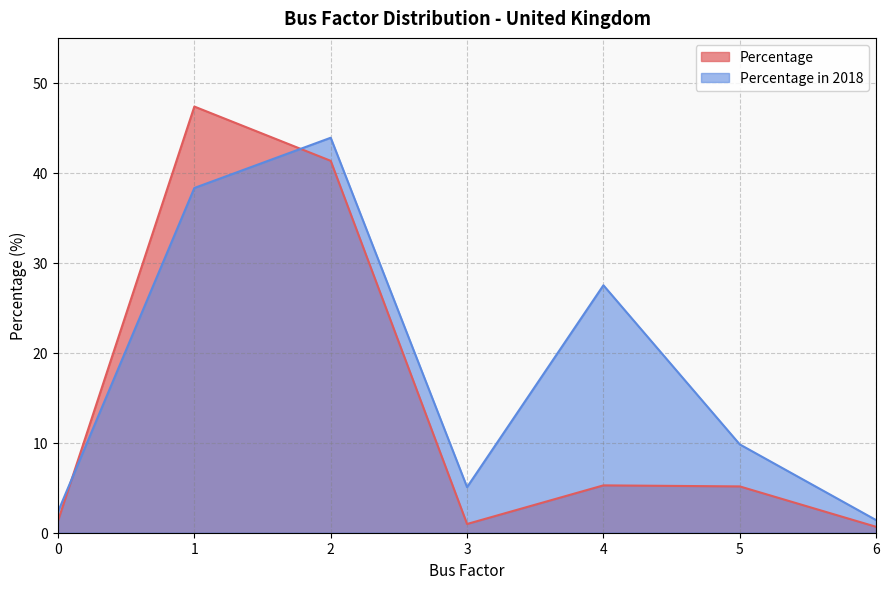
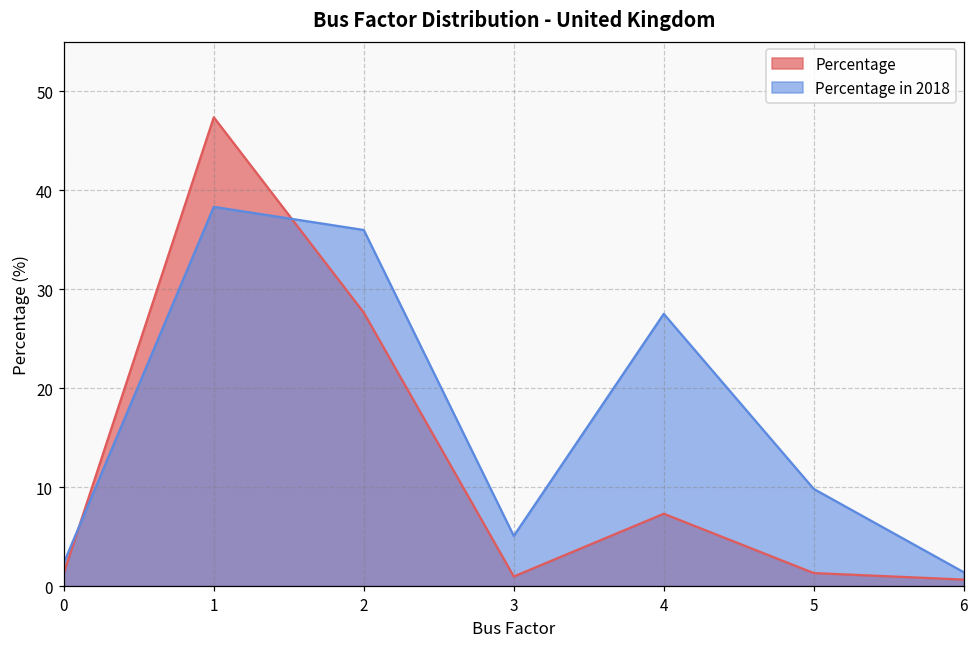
  {
    "Percentage": {
      "0": 1,
      "1": 47,
-     "2": 41,
+     "2": 28,
      "3": 1,
-     "4": 5,
-     "5": 5,
+     "4": 7,
+     "5": 1,
      "6": 1
    },
    "Percentage in 2018": {
      "0": 2,
      "1": 38,
-     "2": 44,
+     "2": 36,
      "3": 5,
      "4": 28,
      "5": 10,
      "6": 1
    }
  }
